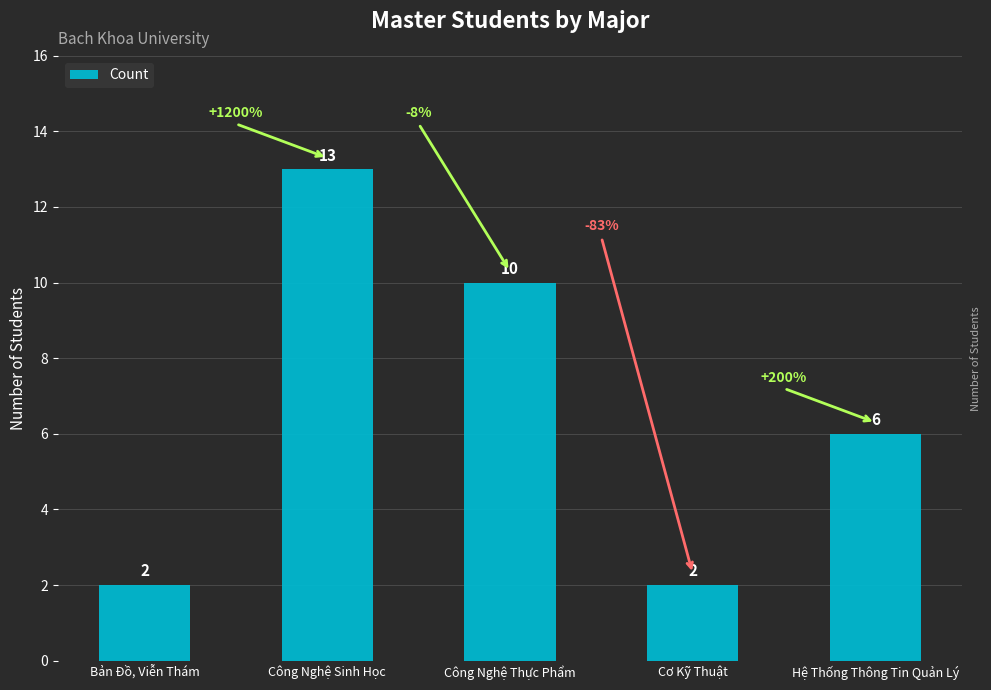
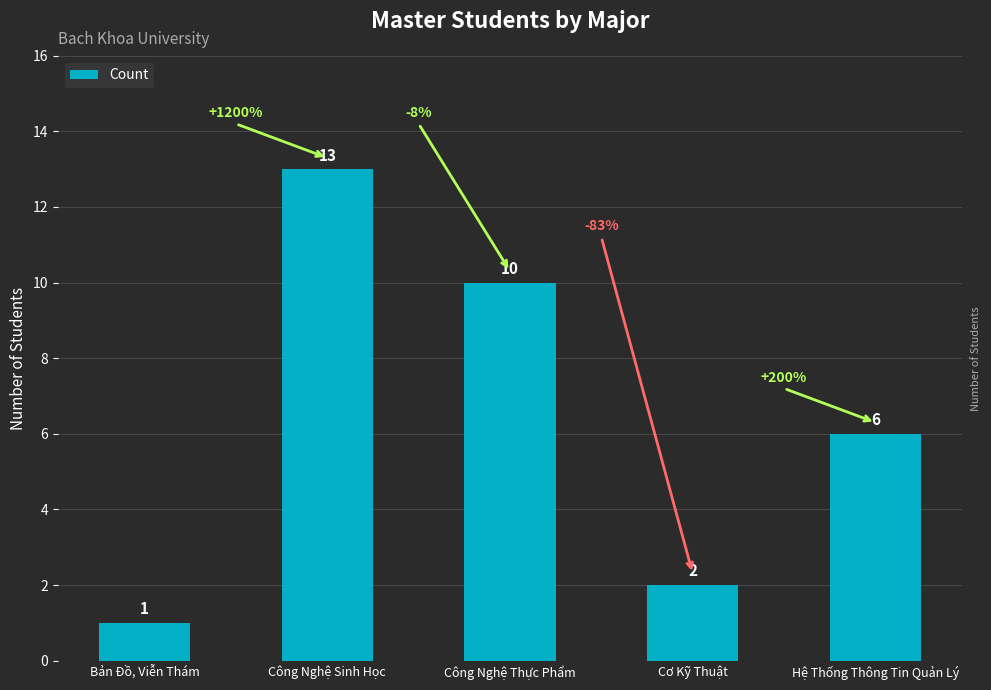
  {
-   "Bản Đồ, Viễn Thám": 2,
+   "Bản Đồ, Viễn Thám": 1,
    "Công Nghệ Sinh Học": 13,
    "Công Nghệ Thực Phẩm": 10,
    "Cơ Kỹ Thuật": 2,
    "Hệ Thống Thông Tin Quản Lý": 6
  }
